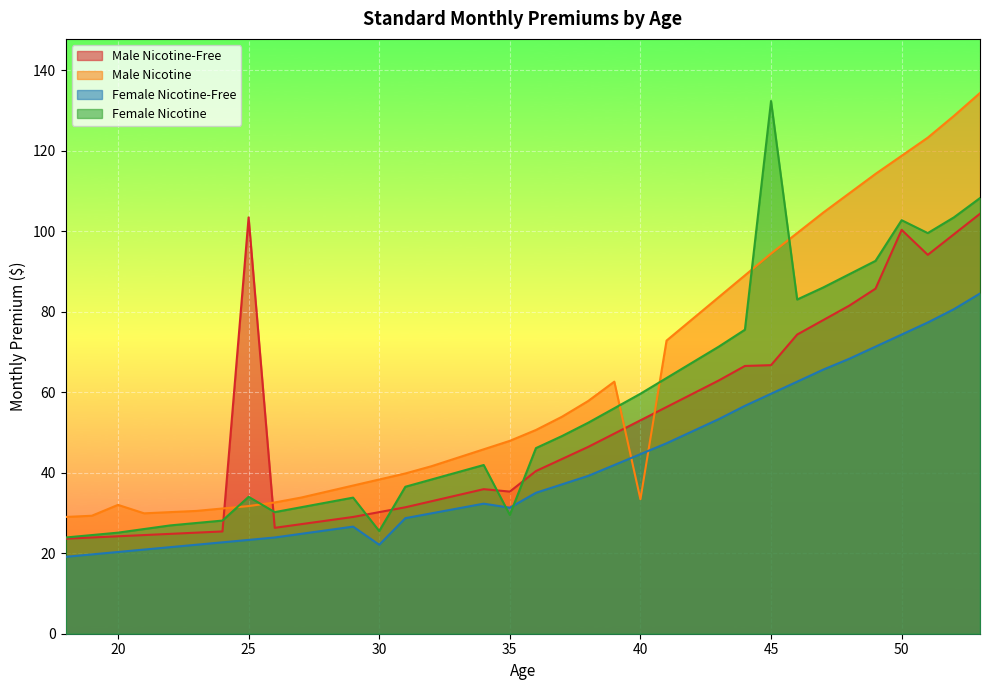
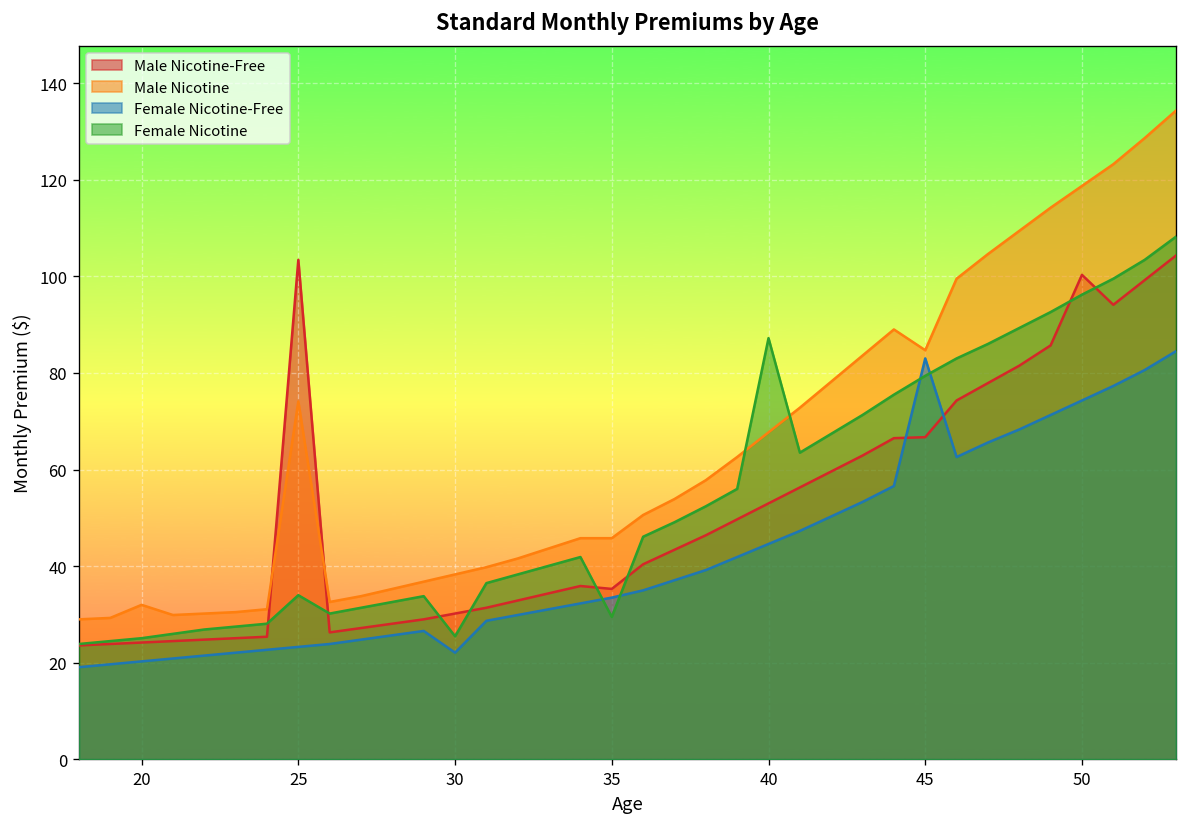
  {
    "Male Nicotine-Free": {
      "20": 24,
      "25": 103,
      "30": 30,
      "35": 35,
      "40": 53,
      "45": 67,
      "50": 100
    },
    "Male Nicotine": {
      "20": 32,
-     "25": 32,
+     "25": 74,
      "30": 38,
-     "35": 48,
-     "40": 33,
-     "45": 94,
+     "35": 46,
+     "40": 68,
+     "45": 85,
      "50": 119
    },
    "Female Nicotine-Free": {
      "20": 20,
      "25": 23,
      "30": 22,
-     "35": 31,
+     "35": 34,
      "40": 45,
-     "45": 60,
+     "45": 83,
      "50": 74
    },
    "Female Nicotine": {
      "20": 25,
      "25": 34,
      "30": 26,
      "35": 30,
-     "40": 60,
-     "45": 132,
-     "50": 103
+     "40": 87,
+     "45": 79,
+     "50": 96
    }
  }
